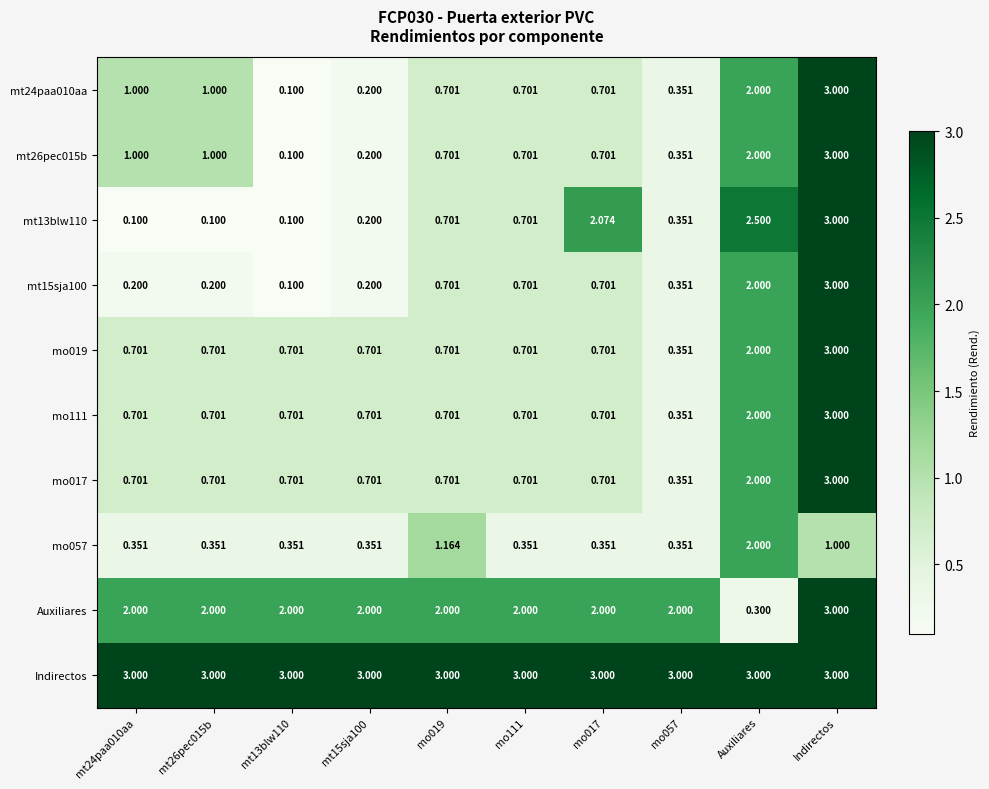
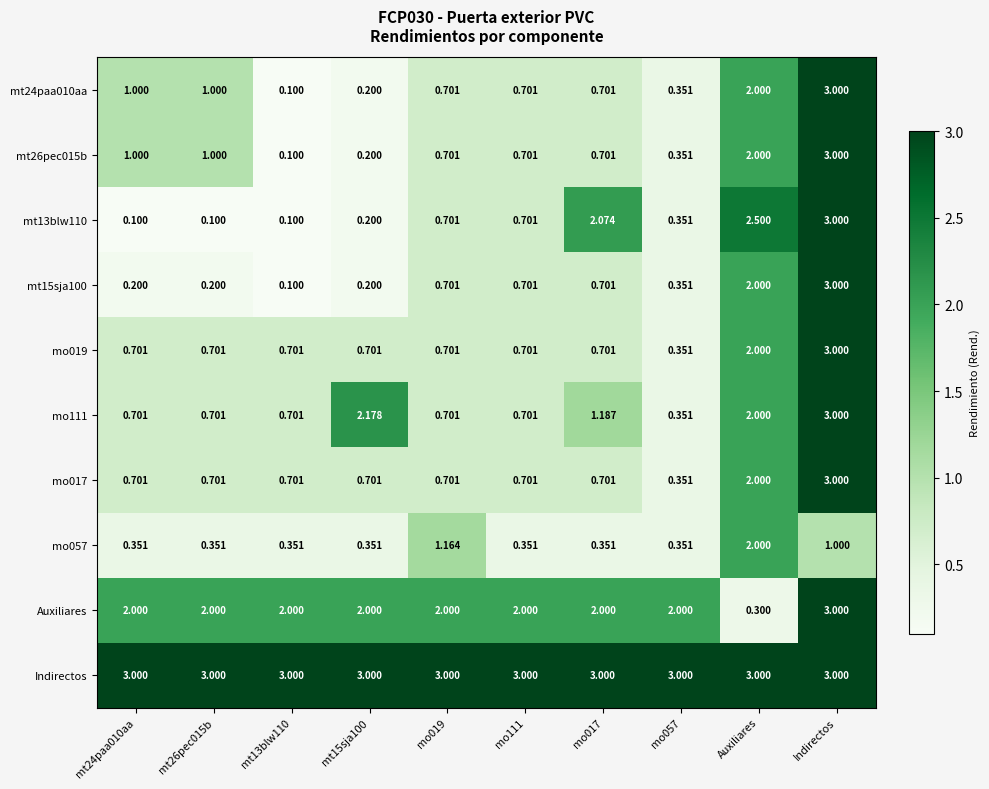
  {
    "mt24paa010aa": {
      "mt24paa010aa": 1.000,
      "mt26pec015b": 1.000,
      "mt13blw110": 0.100,
      "mt15sja100": 0.200,
      "mo019": 0.701,
      "mo111": 0.701,
      "mo017": 0.701,
      "mo057": 0.351,
      "Auxiliares": 2.000,
      "Indirectos": 3.000
    },
    "mt26pec015b": {
      "mt24paa010aa": 1.000,
      "mt26pec015b": 1.000,
      "mt13blw110": 0.100,
      "mt15sja100": 0.200,
      "mo019": 0.701,
      "mo111": 0.701,
      "mo017": 0.701,
      "mo057": 0.351,
      "Auxiliares": 2.000,
      "Indirectos": 3.000
    },
    "mt13blw110": {
      "mt24paa010aa": 0.100,
      "mt26pec015b": 0.100,
      "mt13blw110": 0.100,
      "mt15sja100": 0.200,
      "mo019": 0.701,
      "mo111": 0.701,
      "mo017": 2.074,
      "mo057": 0.351,
      "Auxiliares": 2.500,
      "Indirectos": 3.000
    },
    "mt15sja100": {
      "mt24paa010aa": 0.200,
      "mt26pec015b": 0.200,
      "mt13blw110": 0.100,
      "mt15sja100": 0.200,
      "mo019": 0.701,
      "mo111": 0.701,
      "mo017": 0.701,
      "mo057": 0.351,
      "Auxiliares": 2.000,
      "Indirectos": 3.000
    },
    "mo019": {
      "mt24paa010aa": 0.701,
      "mt26pec015b": 0.701,
      "mt13blw110": 0.701,
      "mt15sja100": 0.701,
      "mo019": 0.701,
      "mo111": 0.701,
      "mo017": 0.701,
      "mo057": 0.351,
      "Auxiliares": 2.000,
      "Indirectos": 3.000
    },
    "mo111": {
      "mt24paa010aa": 0.701,
      "mt26pec015b": 0.701,
      "mt13blw110": 0.701,
-     "mt15sja100": 0.701,
+     "mt15sja100": 2.178,
      "mo019": 0.701,
      "mo111": 0.701,
-     "mo017": 0.701,
+     "mo017": 1.187,
      "mo057": 0.351,
      "Auxiliares": 2.000,
      "Indirectos": 3.000
    },
    "mo017": {
      "mt24paa010aa": 0.701,
      "mt26pec015b": 0.701,
      "mt13blw110": 0.701,
      "mt15sja100": 0.701,
      "mo019": 0.701,
      "mo111": 0.701,
      "mo017": 0.701,
      "mo057": 0.351,
      "Auxiliares": 2.000,
      "Indirectos": 3.000
    },
    "mo057": {
      "mt24paa010aa": 0.351,
      "mt26pec015b": 0.351,
      "mt13blw110": 0.351,
      "mt15sja100": 0.351,
      "mo019": 1.164,
      "mo111": 0.351,
      "mo017": 0.351,
      "mo057": 0.351,
      "Auxiliares": 2.000,
      "Indirectos": 1.000
    },
    "Auxiliares": {
      "mt24paa010aa": 2.000,
      "mt26pec015b": 2.000,
      "mt13blw110": 2.000,
      "mt15sja100": 2.000,
      "mo019": 2.000,
      "mo111": 2.000,
      "mo017": 2.000,
      "mo057": 2.000,
      "Auxiliares": 0.300,
      "Indirectos": 3.000
    },
    "Indirectos": {
      "mt24paa010aa": 3.000,
      "mt26pec015b": 3.000,
      "mt13blw110": 3.000,
      "mt15sja100": 3.000,
      "mo019": 3.000,
      "mo111": 3.000,
      "mo017": 3.000,
      "mo057": 3.000,
      "Auxiliares": 3.000,
      "Indirectos": 3.000
    }
  }
